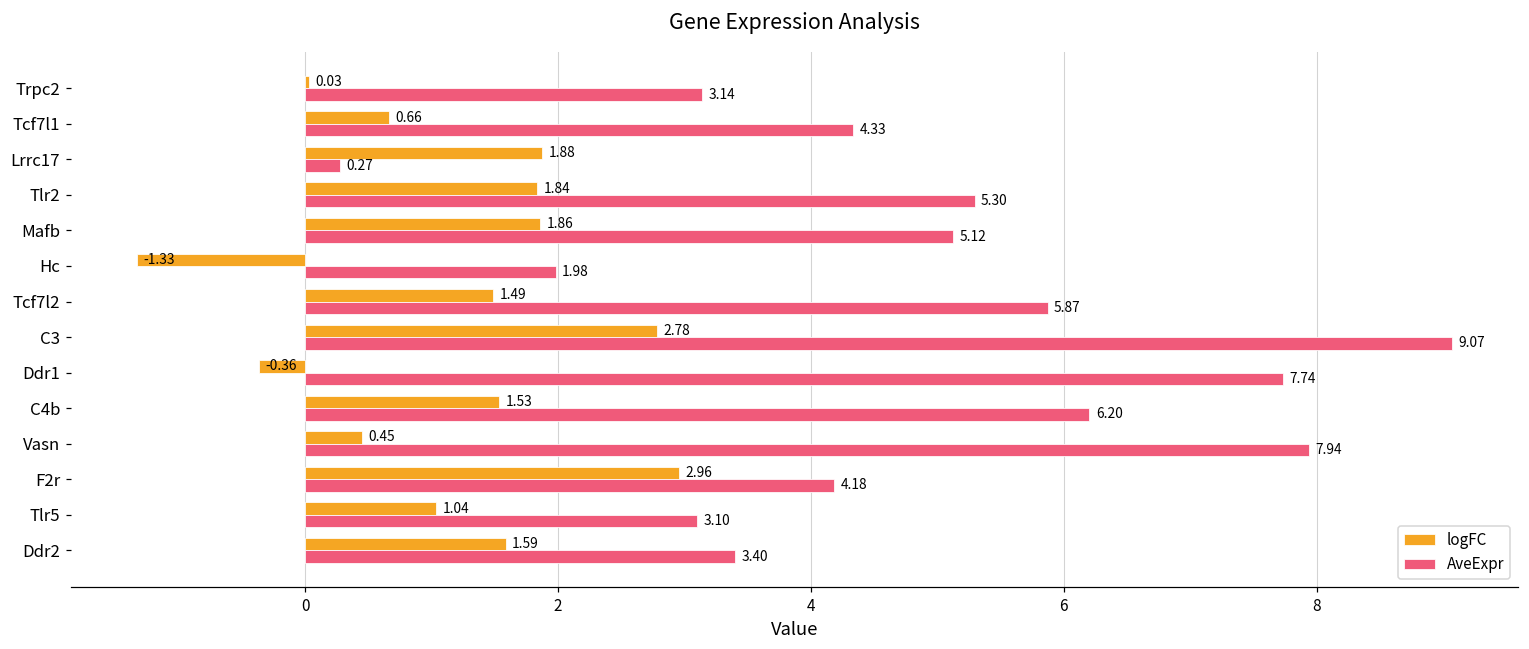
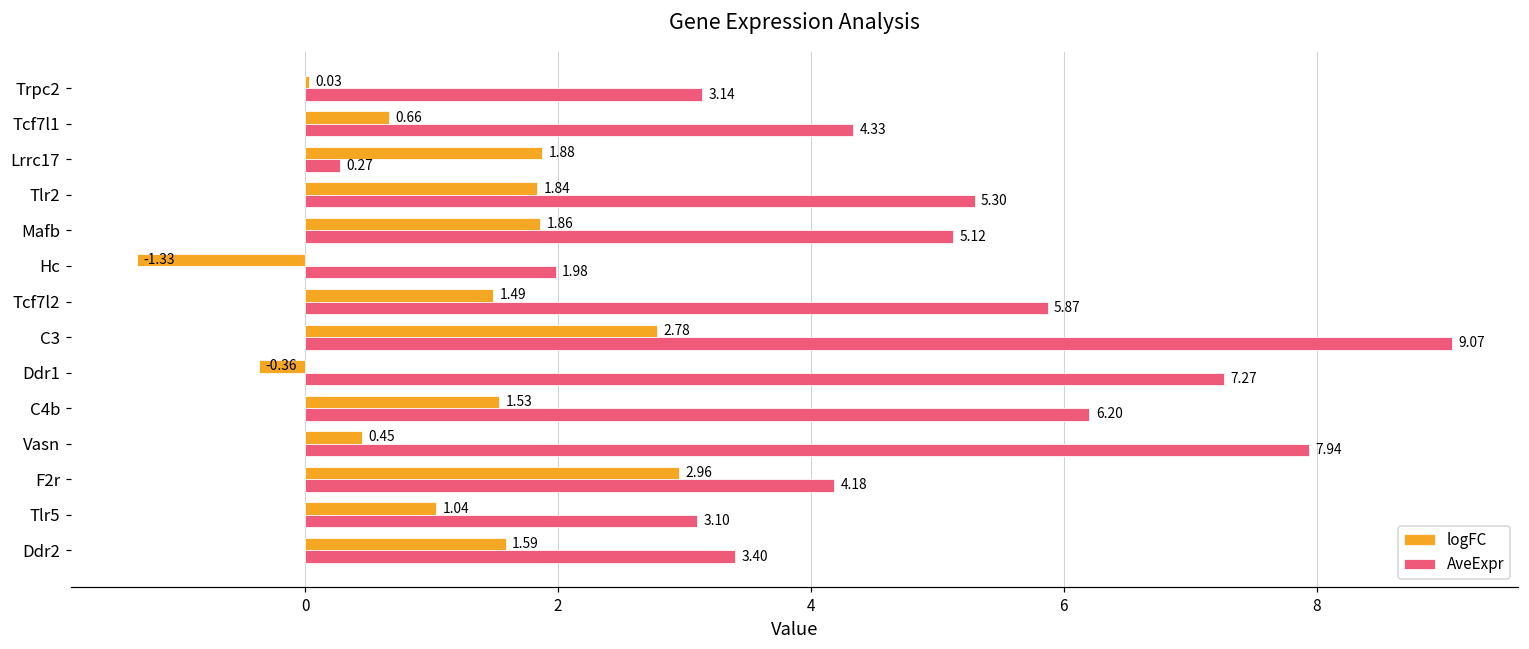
  {
    "logFC": {
      "Trpc2": 0.03,
      "Tcf7l1": 0.66,
      "Lrrc17": 1.88,
      "Tlr2": 1.84,
      "Mafb": 1.86,
      "Hc": -1.33,
      "Tcf7l2": 1.49,
      "C3": 2.78,
      "Ddr1": -0.36,
      "C4b": 1.53,
      "Vasn": 0.45,
      "F2r": 2.96,
      "Tlr5": 1.04,
      "Ddr2": 1.59
    },
    "AveExpr": {
      "Trpc2": 3.14,
      "Tcf7l1": 4.33,
      "Lrrc17": 0.27,
      "Tlr2": 5.30,
      "Mafb": 5.12,
      "Hc": 1.98,
      "Tcf7l2": 5.87,
      "C3": 9.07,
-     "Ddr1": 7.74,
+     "Ddr1": 7.27,
      "C4b": 6.20,
      "Vasn": 7.94,
      "F2r": 4.18,
      "Tlr5": 3.10,
      "Ddr2": 3.40
    }
  }
